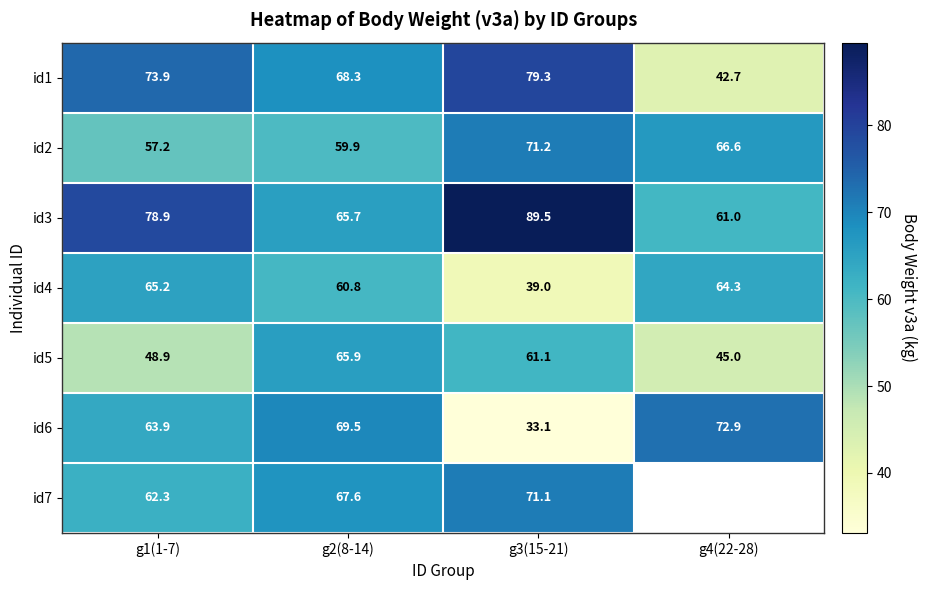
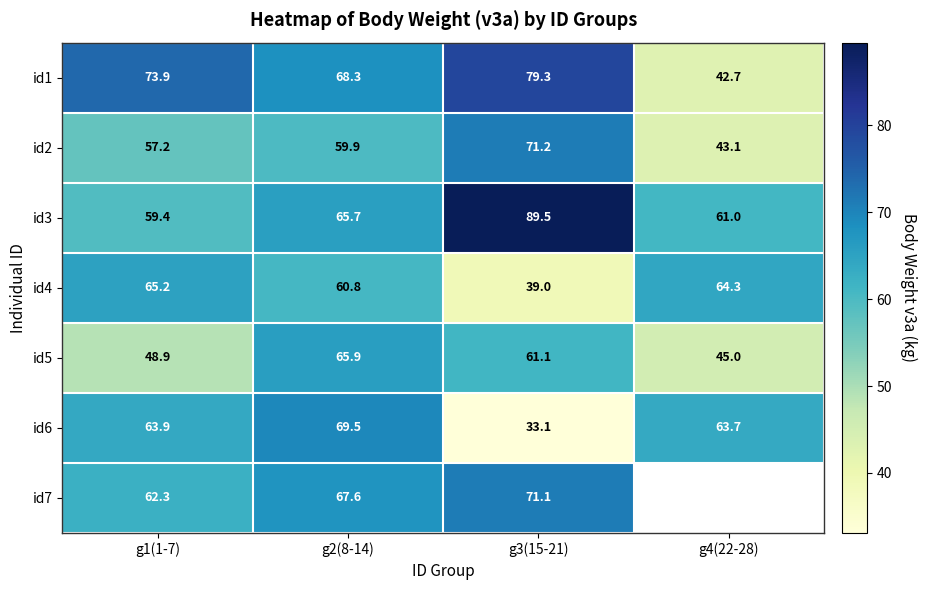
  {
    "id1": {
      "g1(1-7)": 73.9,
      "g2(8-14)": 68.3,
      "g3(15-21)": 79.3,
      "g4(22-28)": 42.7
    },
    "id2": {
      "g1(1-7)": 57.2,
      "g2(8-14)": 59.9,
      "g3(15-21)": 71.2,
-     "g4(22-28)": 66.6
+     "g4(22-28)": 43.1
    },
    "id3": {
-     "g1(1-7)": 78.9,
+     "g1(1-7)": 59.4,
      "g2(8-14)": 65.7,
      "g3(15-21)": 89.5,
      "g4(22-28)": 61.0
    },
    "id4": {
      "g1(1-7)": 65.2,
      "g2(8-14)": 60.8,
      "g3(15-21)": 39.0,
      "g4(22-28)": 64.3
    },
    "id5": {
      "g1(1-7)": 48.9,
      "g2(8-14)": 65.9,
      "g3(15-21)": 61.1,
      "g4(22-28)": 45.0
    },
    "id6": {
      "g1(1-7)": 63.9,
      "g2(8-14)": 69.5,
      "g3(15-21)": 33.1,
-     "g4(22-28)": 72.9
+     "g4(22-28)": 63.7
    },
    "id7": {
      "g1(1-7)": 62.3,
      "g2(8-14)": 67.6,
      "g3(15-21)": 71.1
    }
  }
